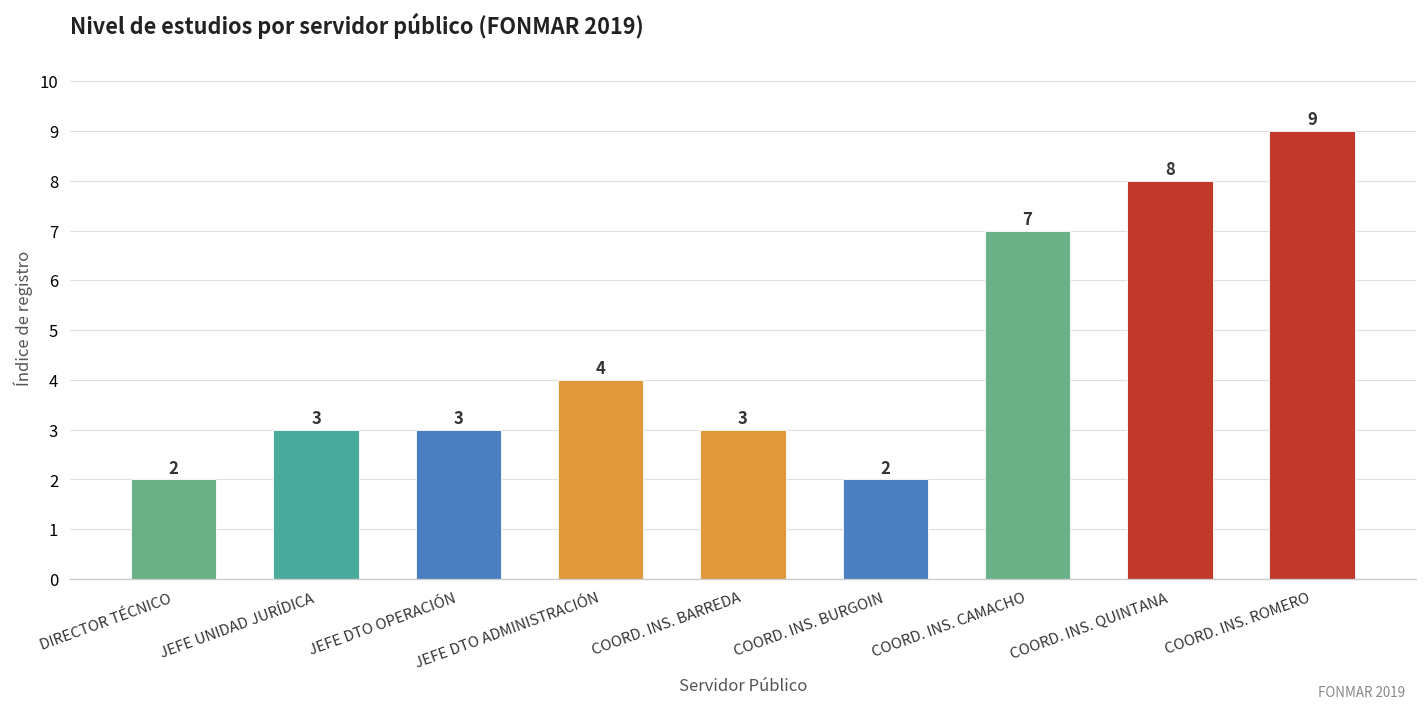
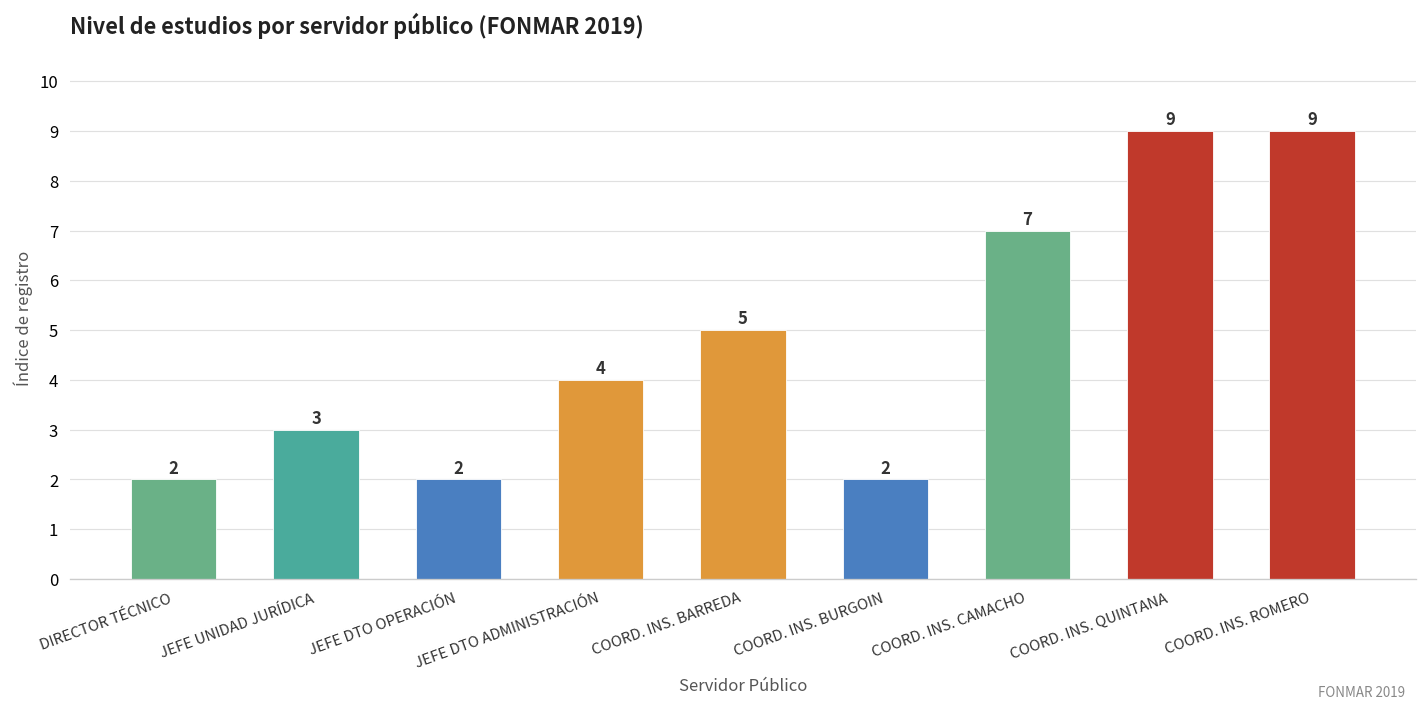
  {
    "DIRECTOR TÉCNICO": 2,
    "JEFE UNIDAD JURÍDICA": 3,
-   "JEFE DTO OPERACIÓN": 3,
+   "JEFE DTO OPERACIÓN": 2,
    "JEFE DTO ADMINISTRACIÓN": 4,
-   "COORD. INS. BARREDA": 3,
+   "COORD. INS. BARREDA": 5,
    "COORD. INS. BURGOIN": 2,
    "COORD. INS. CAMACHO": 7,
-   "COORD. INS. QUINTANA": 8,
+   "COORD. INS. QUINTANA": 9,
    "COORD. INS. ROMERO": 9
  }
